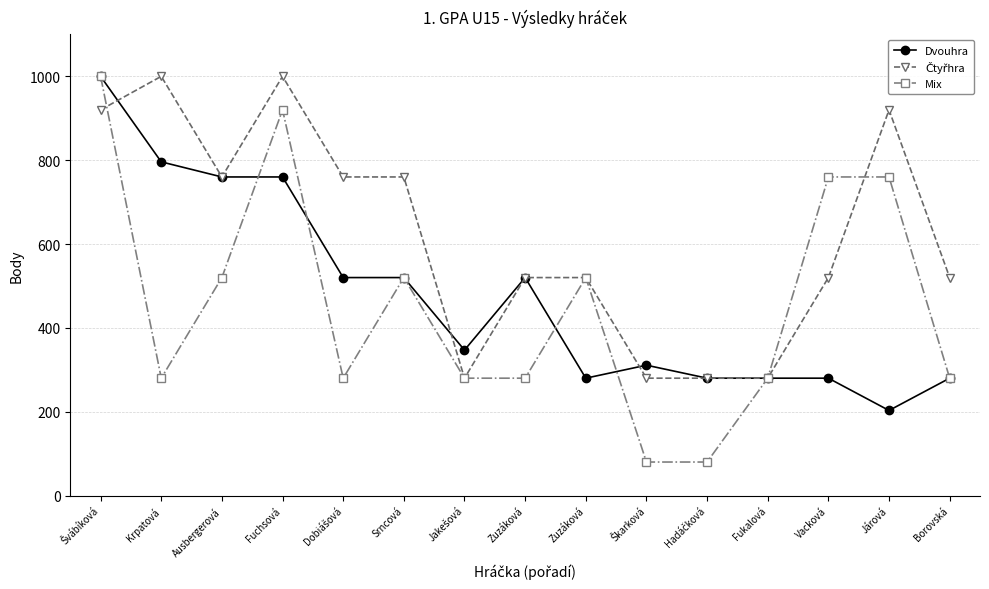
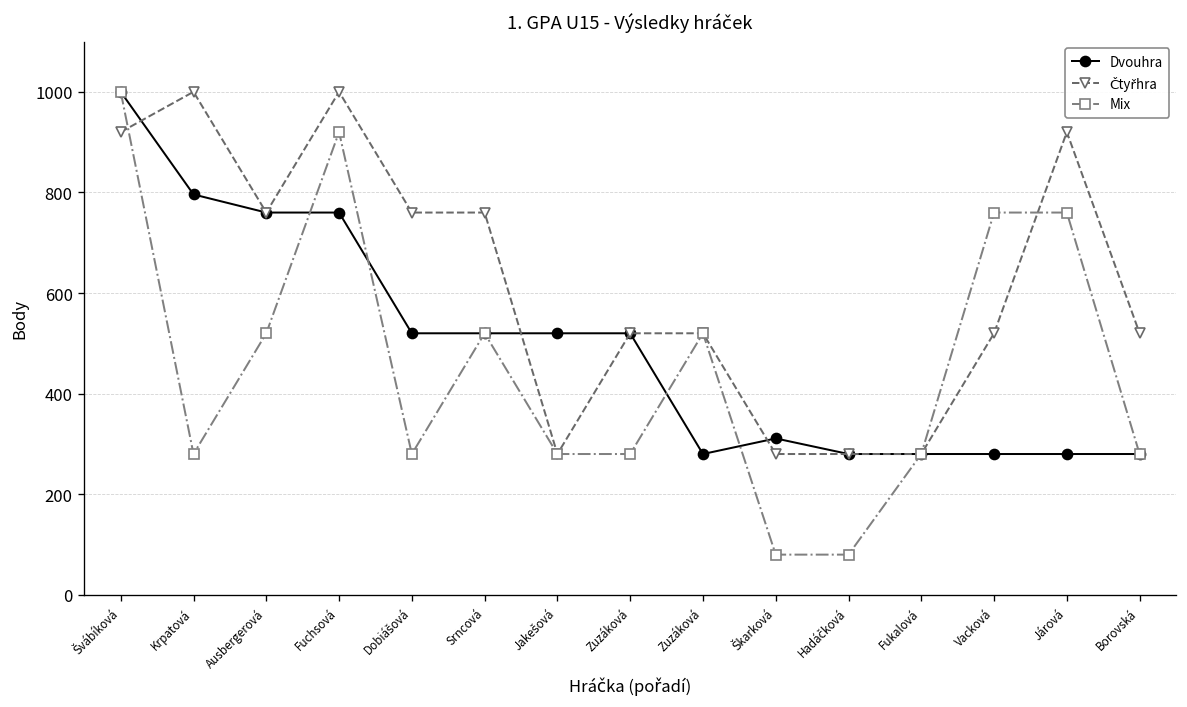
  {
    "Dvouhra": {
      "Krpatová": 800,
      "Fuchsová": 760,
      "Dobiášová": 520,
-     "Jakešová": 350,
+     "Jakešová": 520,
      "Škarková": 310,
      "Vacková": 280,
-     "Járová": 200
+     "Járová": 280
    }
  }
